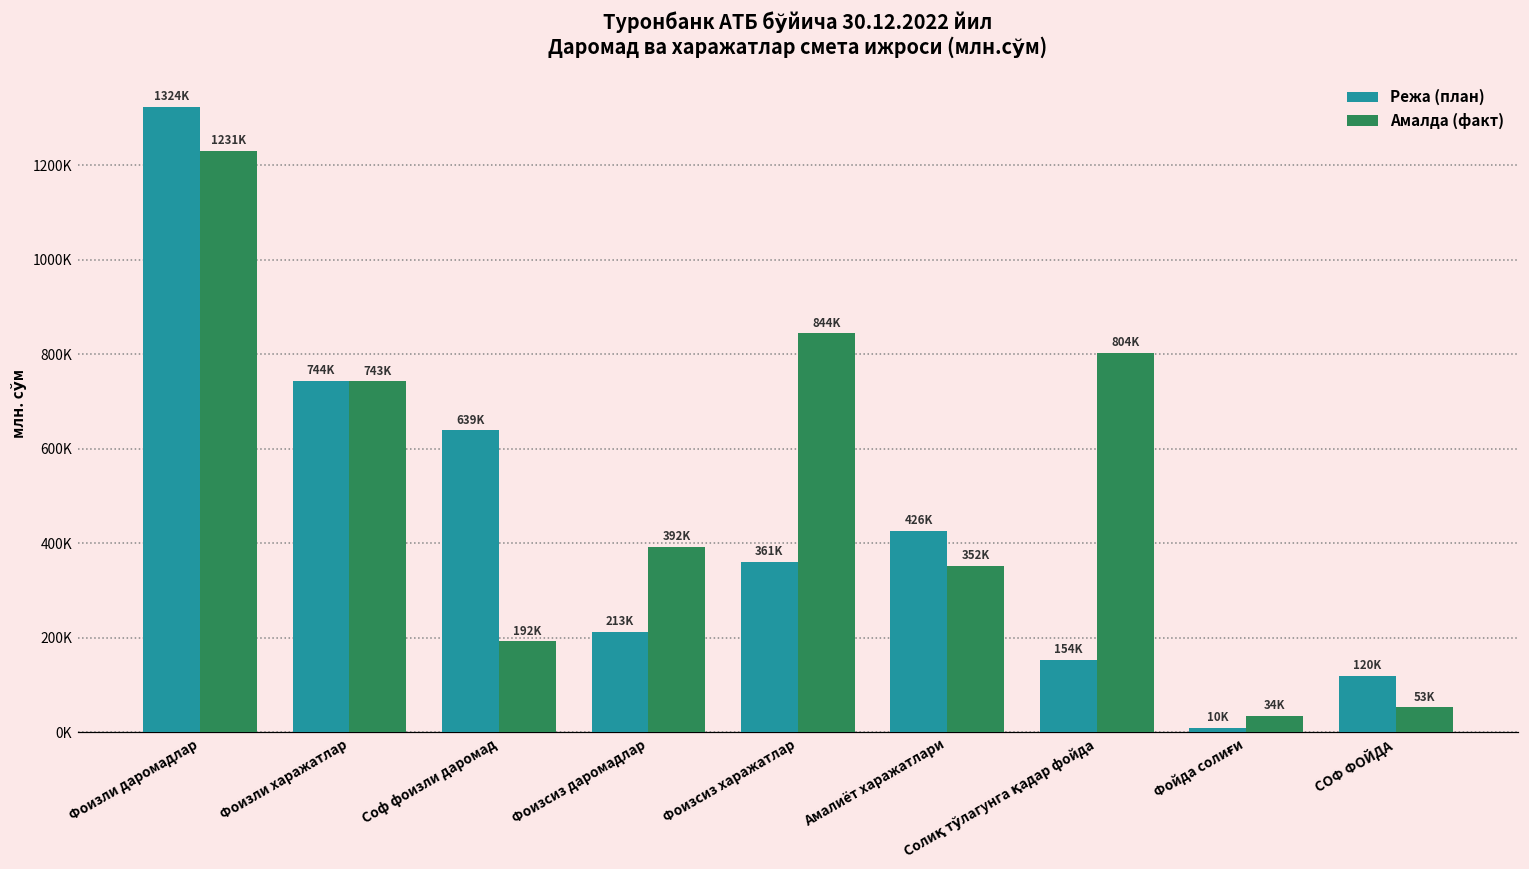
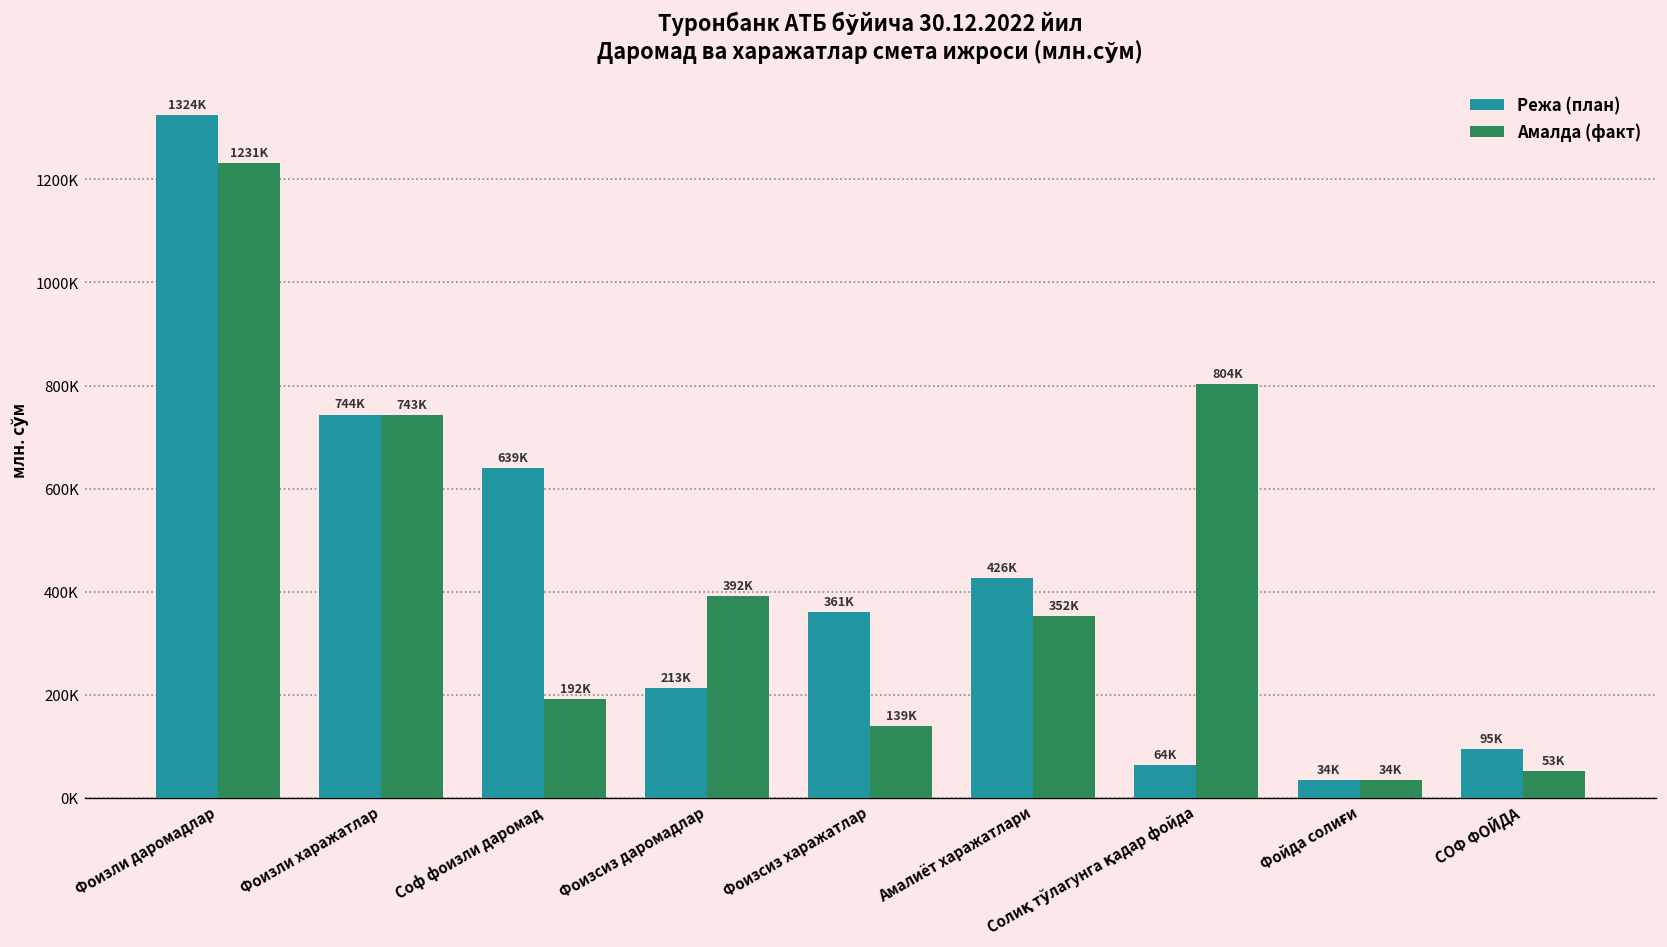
  {
    "Режа (план)": {
      "Фоизли даромадлар": "1324K",
      "Фоизли харажатлар": "744K",
      "Соф фоизли даромад": "639K",
      "Фоизсиз даромадлар": "213K",
      "Фоизсиз харажатлар": "361K",
      "Амалиёт харажатлари": "426K",
-     "Солиқ тўлагунга қадар фойда": "154K",
-     "Фойда солиғи": "10K",
-     "СОФ ФОЙДА": "120K"
+     "Солиқ тўлагунга қадар фойда": "64K",
+     "Фойда солиғи": "34K",
+     "СОФ ФОЙДА": "95K"
    },
    "Амалда (факт)": {
      "Фоизли даромадлар": "1231K",
      "Фоизли харажатлар": "743K",
      "Соф фоизли даромад": "192K",
      "Фоизсиз даромадлар": "392K",
-     "Фоизсиз харажатлар": "844K",
+     "Фоизсиз харажатлар": "139K",
      "Амалиёт харажатлари": "352K",
      "Солиқ тўлагунга қадар фойда": "804K",
      "Фойда солиғи": "34K",
      "СОФ ФОЙДА": "53K"
    }
  }
